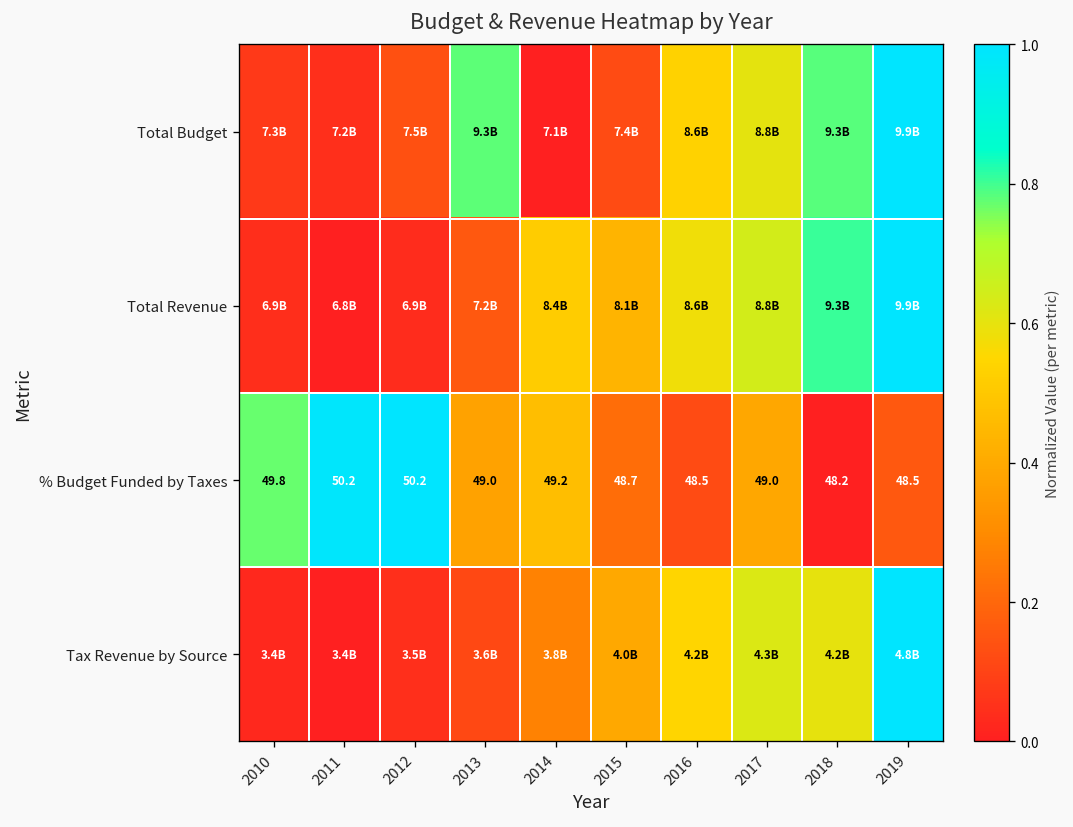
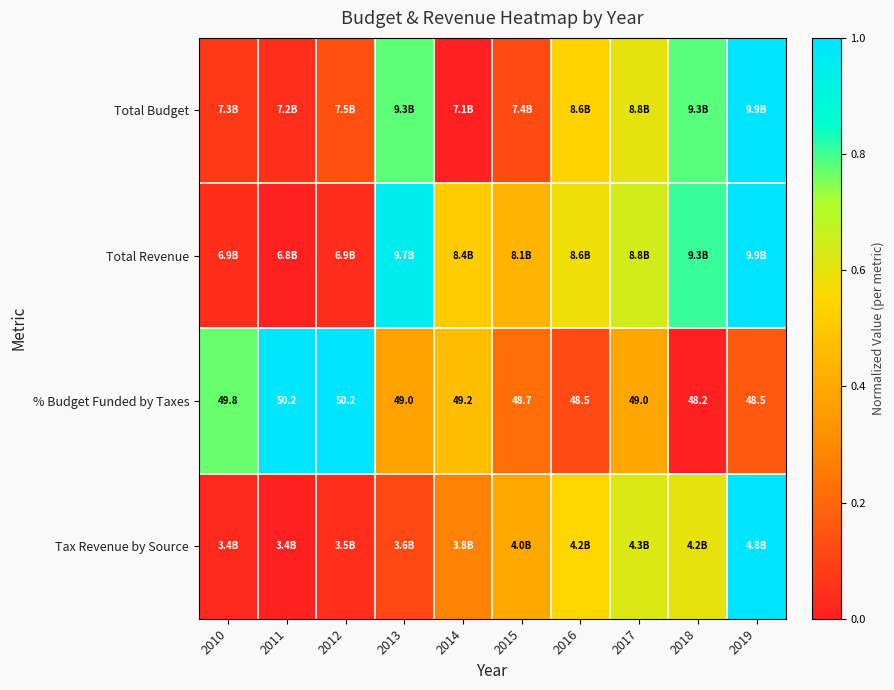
  {
    "Total Budget": {
      "2010": "7.3B",
      "2011": "7.2B",
      "2012": "7.5B",
      "2013": "9.3B",
      "2014": "7.1B",
      "2015": "7.4B",
      "2016": "8.6B",
      "2017": "8.8B",
      "2018": "9.3B",
      "2019": "9.9B"
    },
    "Total Revenue": {
      "2010": "6.9B",
      "2011": "6.8B",
      "2012": "6.9B",
-     "2013": "7.2B",
+     "2013": "9.7B",
      "2014": "8.4B",
      "2015": "8.1B",
      "2016": "8.6B",
      "2017": "8.8B",
      "2018": "9.3B",
      "2019": "9.9B"
    },
    "% Budget Funded by Taxes": {
      "2010": "49.8",
      "2011": "50.2",
      "2012": "50.2",
      "2013": "49.0",
      "2014": "49.2",
      "2015": "48.7",
      "2016": "48.5",
      "2017": "49.0",
      "2018": "48.2",
      "2019": "48.5"
    },
    "Tax Revenue by Source": {
      "2010": "3.4B",
      "2011": "3.4B",
      "2012": "3.5B",
      "2013": "3.6B",
      "2014": "3.8B",
      "2015": "4.0B",
      "2016": "4.2B",
      "2017": "4.3B",
      "2018": "4.2B",
      "2019": "4.8B"
    }
  }
